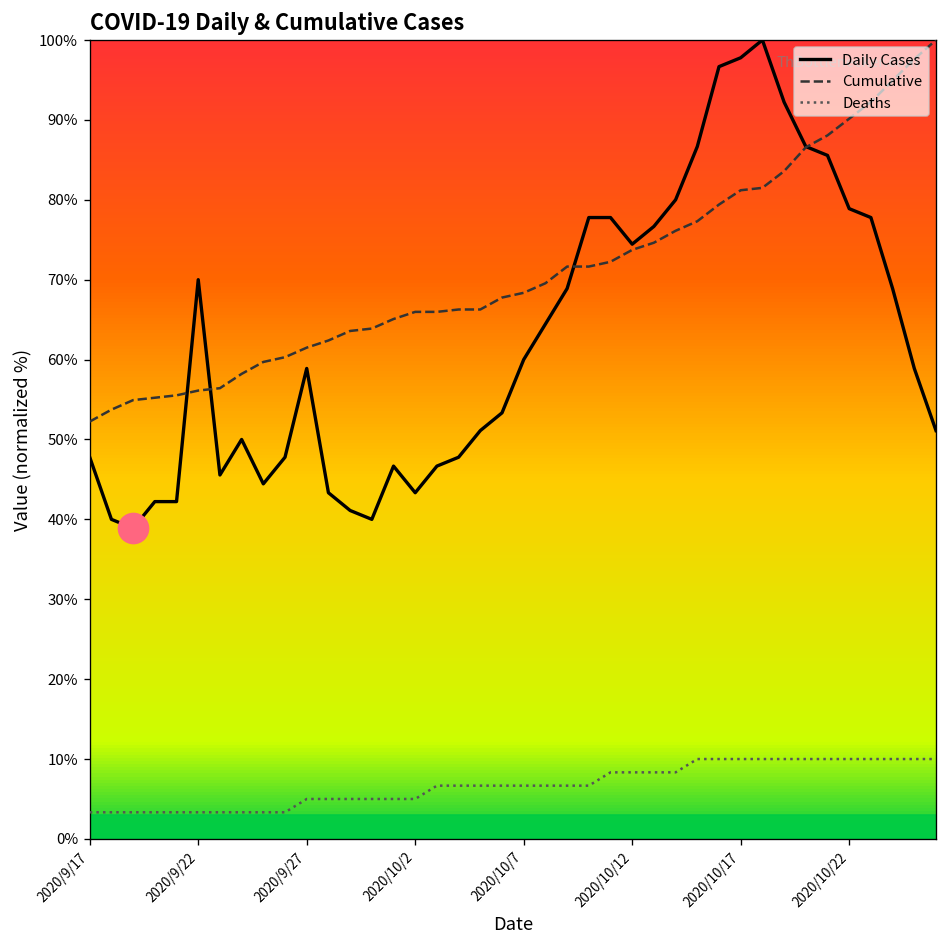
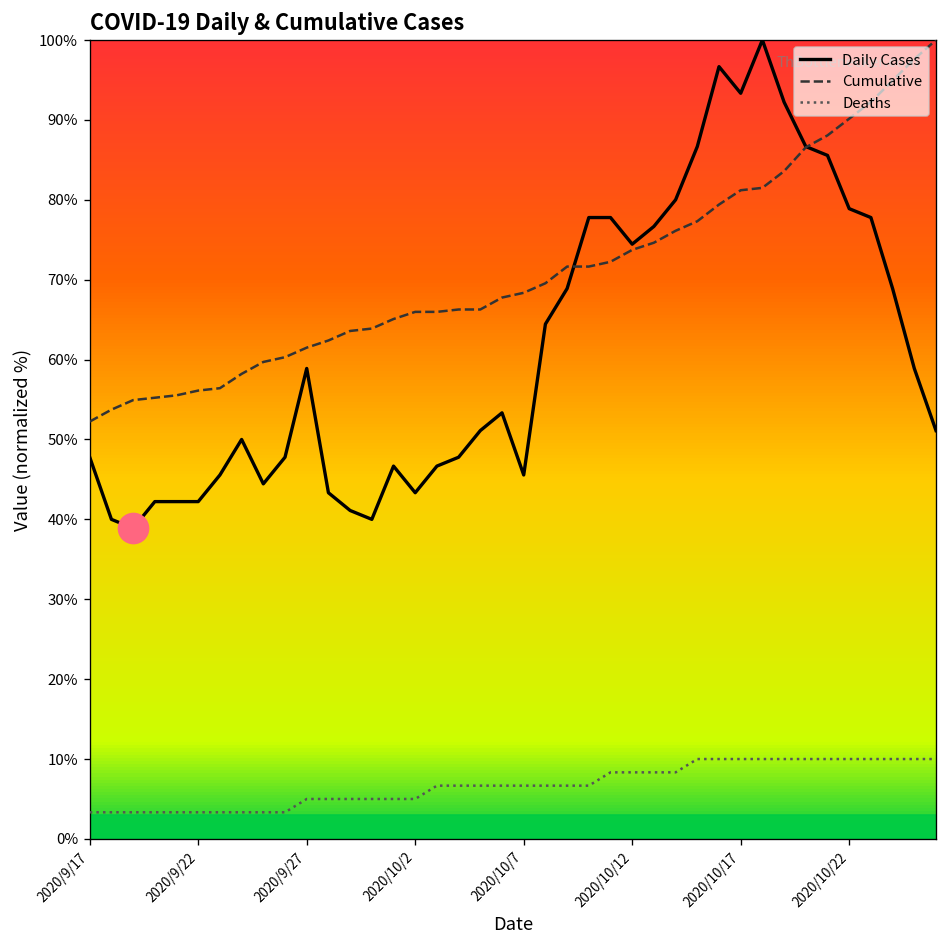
  {
    "Daily Cases": {
      "2020/9/17": "48%",
-     "2020/9/22": "70%",
+     "2020/9/22": "42%",
      "2020/9/27": "59%",
      "2020/10/2": "43%",
-     "2020/10/7": "60%",
+     "2020/10/7": "46%",
      "2020/10/12": "74%",
-     "2020/10/17": "98%",
+     "2020/10/17": "93%",
      "2020/10/22": "79%"
    }
  }
